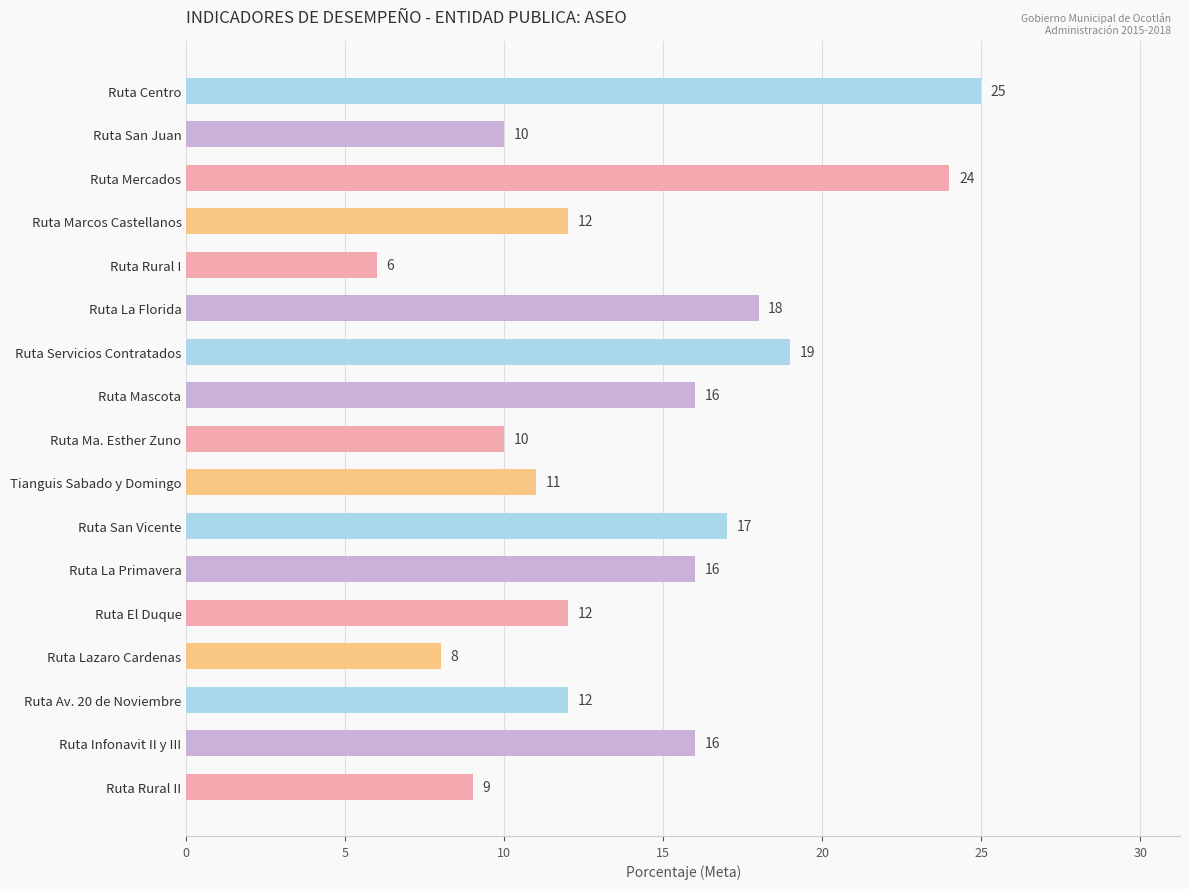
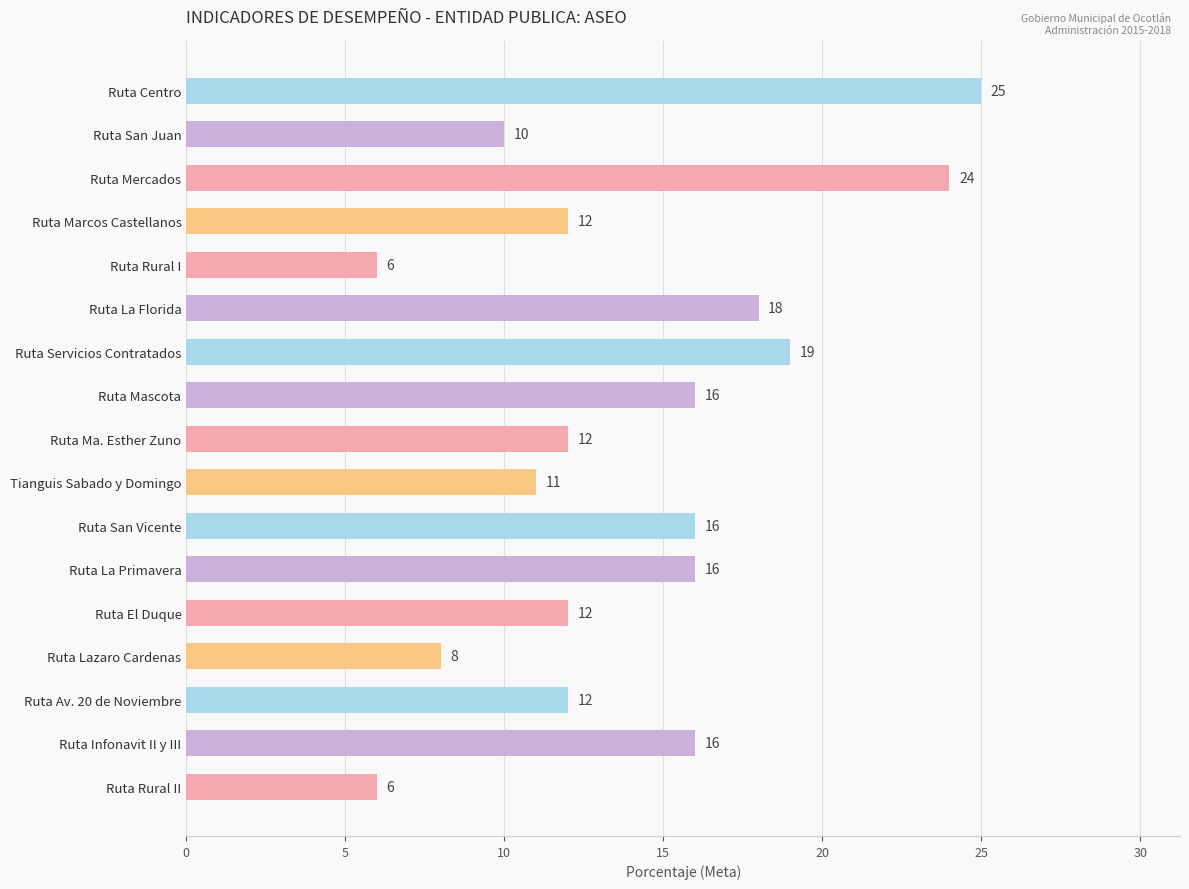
  {
    "Ruta Centro": 25,
    "Ruta San Juan": 10,
    "Ruta Mercados": 24,
    "Ruta Marcos Castellanos": 12,
    "Ruta Rural I": 6,
    "Ruta La Florida": 18,
    "Ruta Servicios Contratados": 19,
    "Ruta Mascota": 16,
-   "Ruta Ma. Esther Zuno": 10,
+   "Ruta Ma. Esther Zuno": 12,
    "Tianguis Sabado y Domingo": 11,
-   "Ruta San Vicente": 17,
+   "Ruta San Vicente": 16,
    "Ruta La Primavera": 16,
    "Ruta El Duque": 12,
    "Ruta Lazaro Cardenas": 8,
    "Ruta Av. 20 de Noviembre": 12,
    "Ruta Infonavit II y III": 16,
-   "Ruta Rural II": 9
+   "Ruta Rural II": 6
  }
